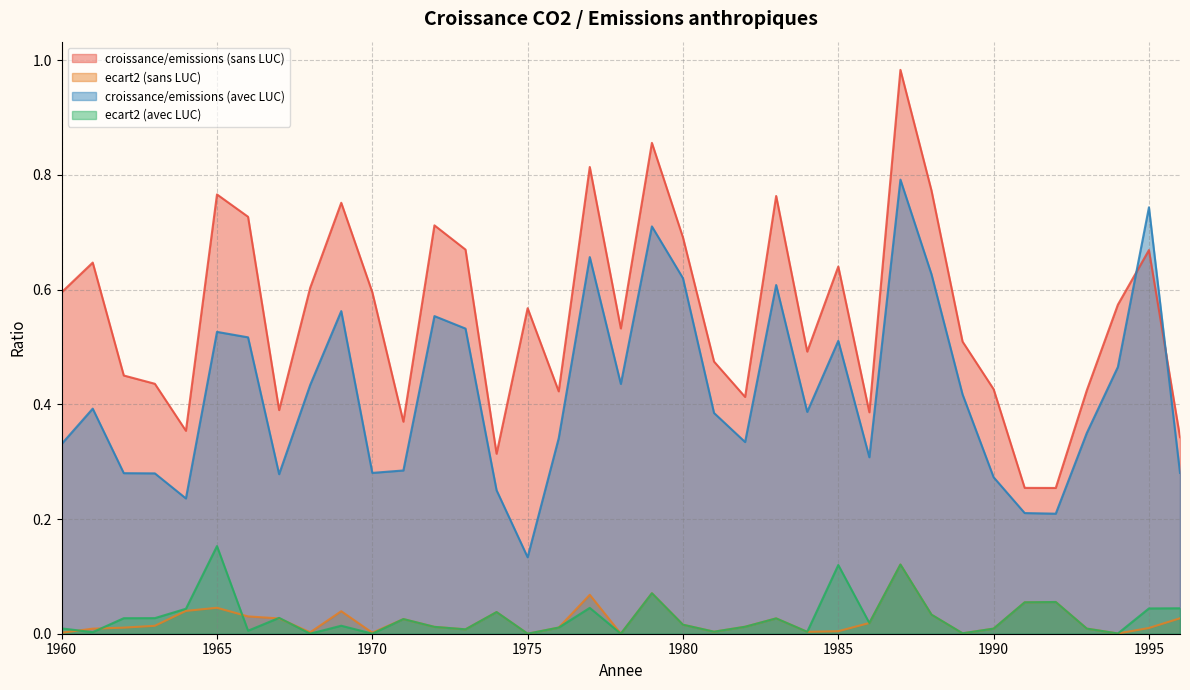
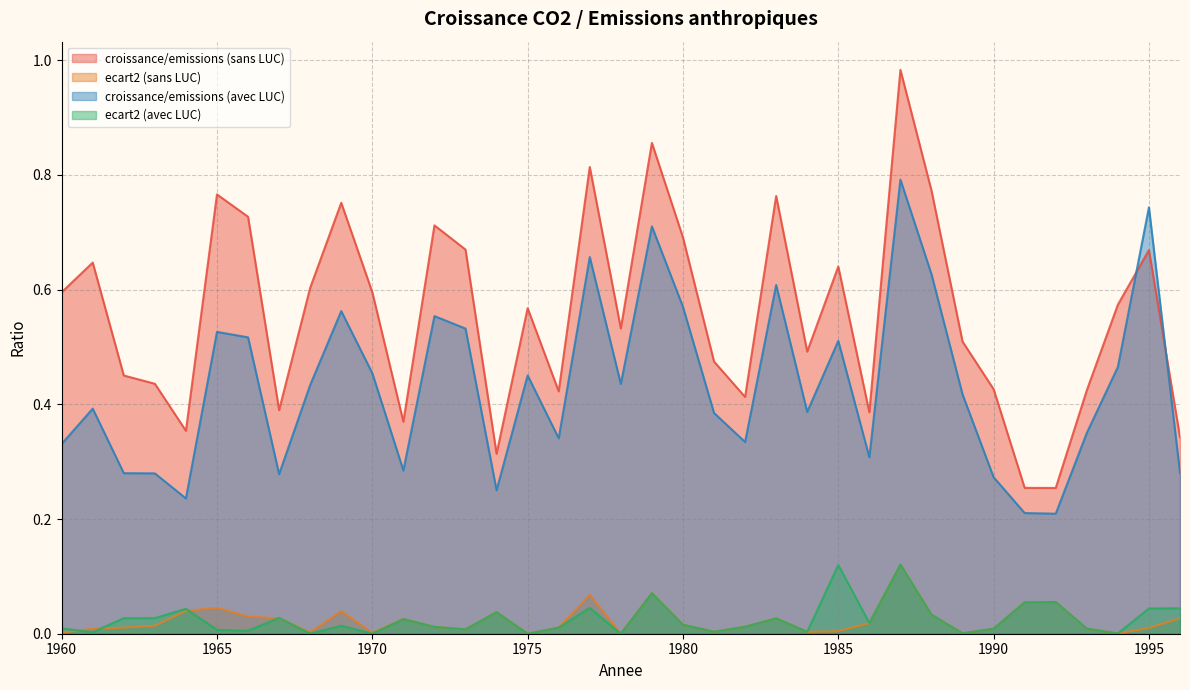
  {
    "croissance/emissions (avec LUC)": {
      "1960": 0.33,
      "1965": 0.53,
-     "1970": 0.28,
-     "1975": 0.13,
-     "1980": 0.62,
+     "1970": 0.45,
+     "1975": 0.45,
+     "1980": 0.57,
      "1985": 0.51,
      "1990": 0.27,
      "1995": 0.74
    },
    "ecart2 (avec LUC)": {
      "1960": 0.01,
-     "1965": 0.15,
+     "1965": 0.01,
      "1985": 0.12,
      "1995": 0.04
    }
  }
